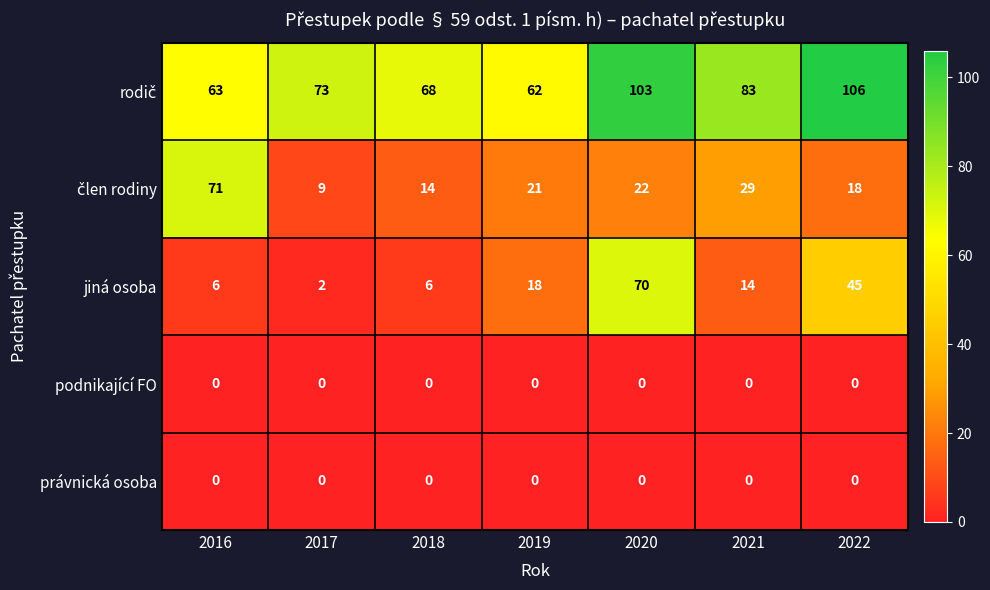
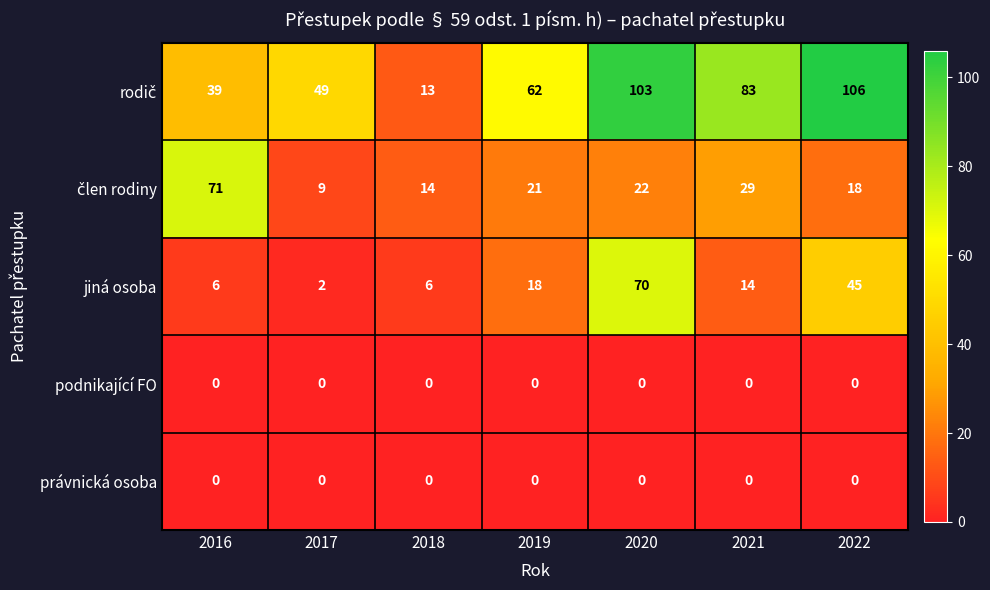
  {
    "rodič": {
-     "2016": 63,
-     "2017": 73,
-     "2018": 68,
+     "2016": 39,
+     "2017": 49,
+     "2018": 13,
      "2019": 62,
      "2020": 103,
      "2021": 83,
      "2022": 106
    },
    "člen rodiny": {
      "2016": 71,
      "2017": 9,
      "2018": 14,
      "2019": 21,
      "2020": 22,
      "2021": 29,
      "2022": 18
    },
    "jiná osoba": {
      "2016": 6,
      "2017": 2,
      "2018": 6,
      "2019": 18,
      "2020": 70,
      "2021": 14,
      "2022": 45
    },
    "podnikající FO": {
      "2016": 0,
      "2017": 0,
      "2018": 0,
      "2019": 0,
      "2020": 0,
      "2021": 0,
      "2022": 0
    },
    "právnická osoba": {
      "2016": 0,
      "2017": 0,
      "2018": 0,
      "2019": 0,
      "2020": 0,
      "2021": 0,
      "2022": 0
    }
  }
